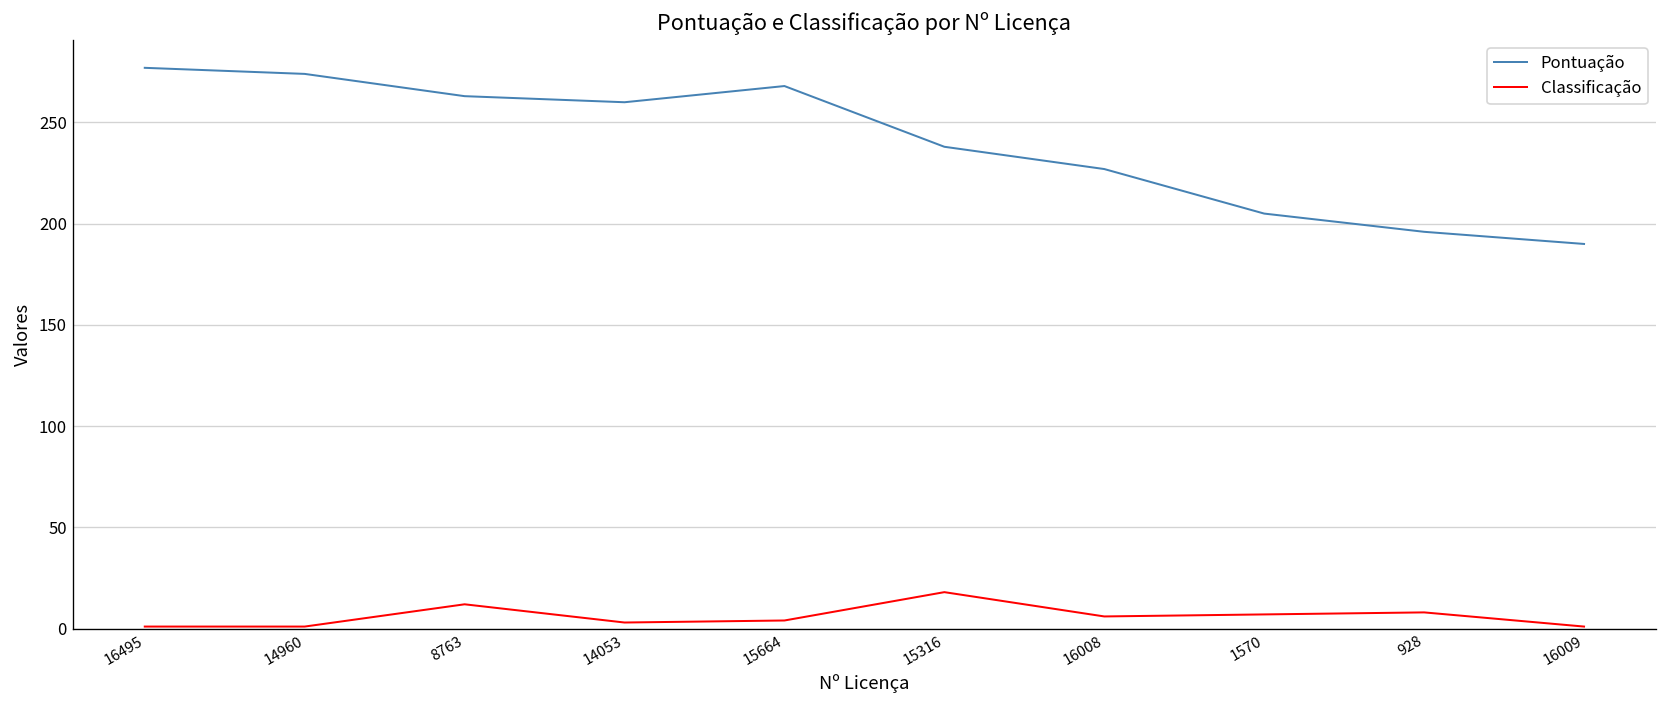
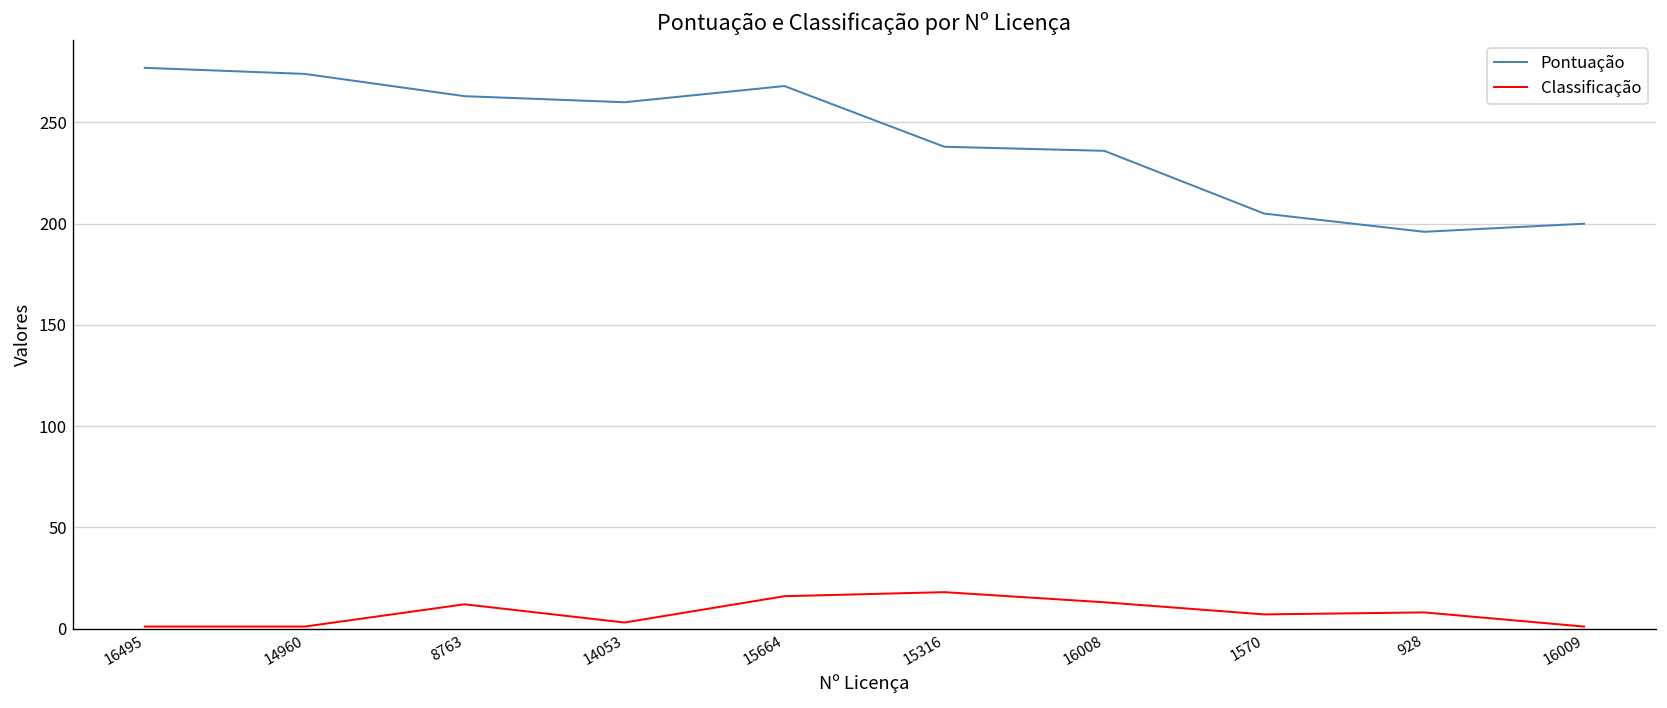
  {
    "Pontuação": {
      "16495": 277,
      "14960": 274,
      "8763": 263,
      "14053": 260,
      "15664": 268,
      "15316": 238,
-     "16008": 227,
+     "16008": 236,
      "1570": 205,
      "928": 196,
-     "16009": 190
+     "16009": 200
    },
    "Classificação": {
      "16495": 1,
      "14960": 1,
      "8763": 12,
      "14053": 3,
-     "15664": 4,
+     "15664": 16,
      "15316": 18,
-     "16008": 6,
+     "16008": 13,
      "1570": 7,
      "928": 8,
      "16009": 1
    }
  }
